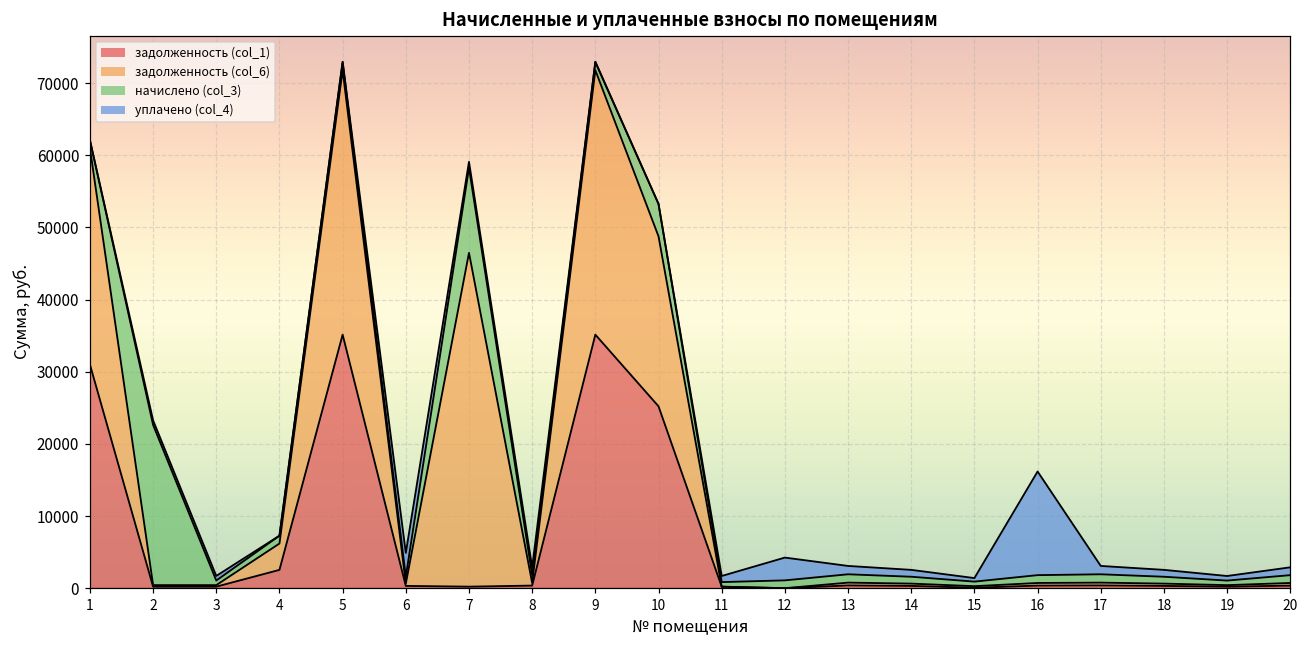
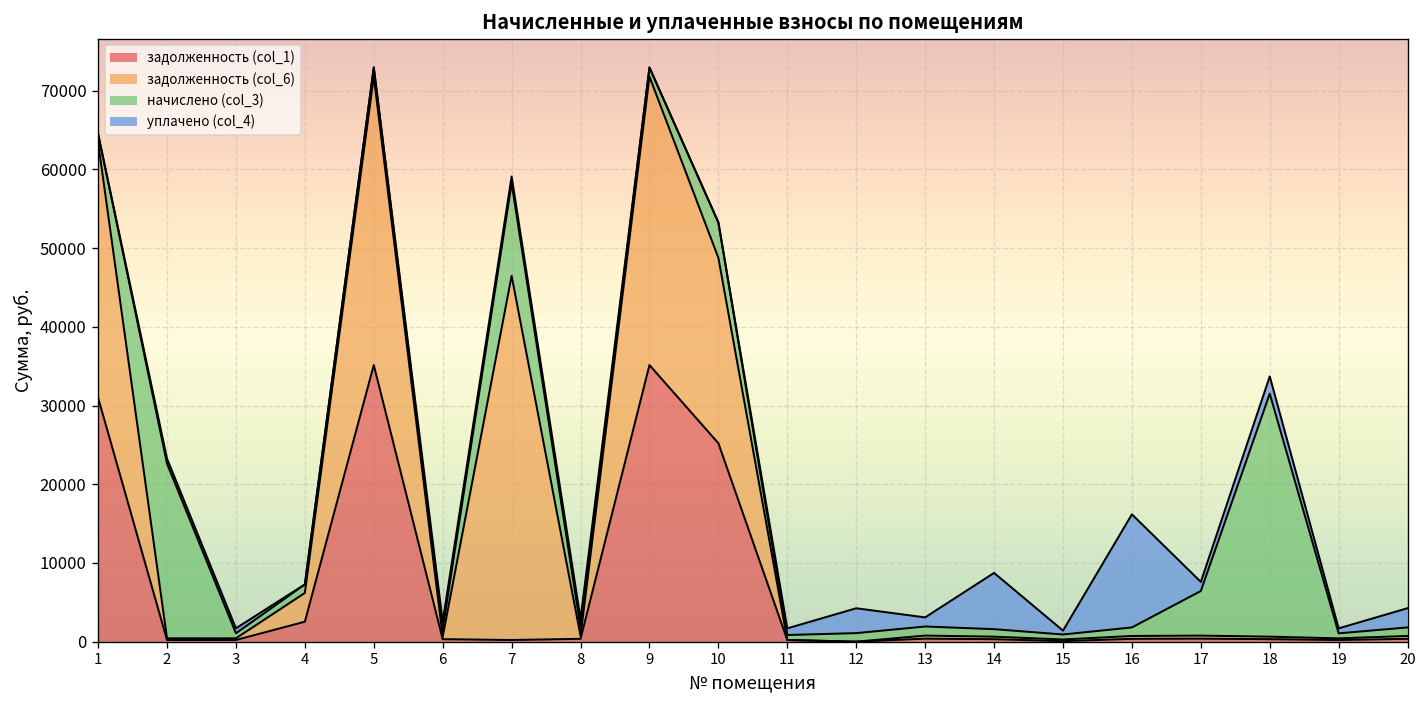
  {
    "задолженность (col_1)": {
      "1": 31000,
      "4": 3000,
      "5": 35000,
      "7": 0,
      "9": 35000,
      "10": 25000
    },
    "задолженность (col_6)": {
-     "1": 30000,
+     "1": 32000,
      "4": 4000,
      "5": 37000,
      "7": 46000,
      "9": 37000,
      "10": 24000
    },
    "начислено (col_3)": {
      "2": 22000,
      "3": 1000,
      "6": 1000,
      "7": 12000,
      "8": 1000,
      "11": 1000,
      "12": 1000,
      "13": 1000,
      "14": 1000,
      "15": 1000,
      "16": 1000,
-     "17": 1000,
-     "18": 1000,
+     "17": 6000,
+     "18": 31000,
      "19": 1000,
      "20": 1000
    },
    "уплачено (col_4)": {
      "2": 1000,
      "3": 1000,
-     "6": 3000,
+     "6": 1000,
      "7": 1000,
      "8": 1000,
      "11": 1000,
      "12": 3000,
      "13": 1000,
-     "14": 1000,
+     "14": 7000,
      "15": 0,
      "16": 14000,
      "17": 1000,
-     "18": 1000,
+     "18": 2000,
      "19": 1000,
-     "20": 1000
+     "20": 2000
    }
  }
